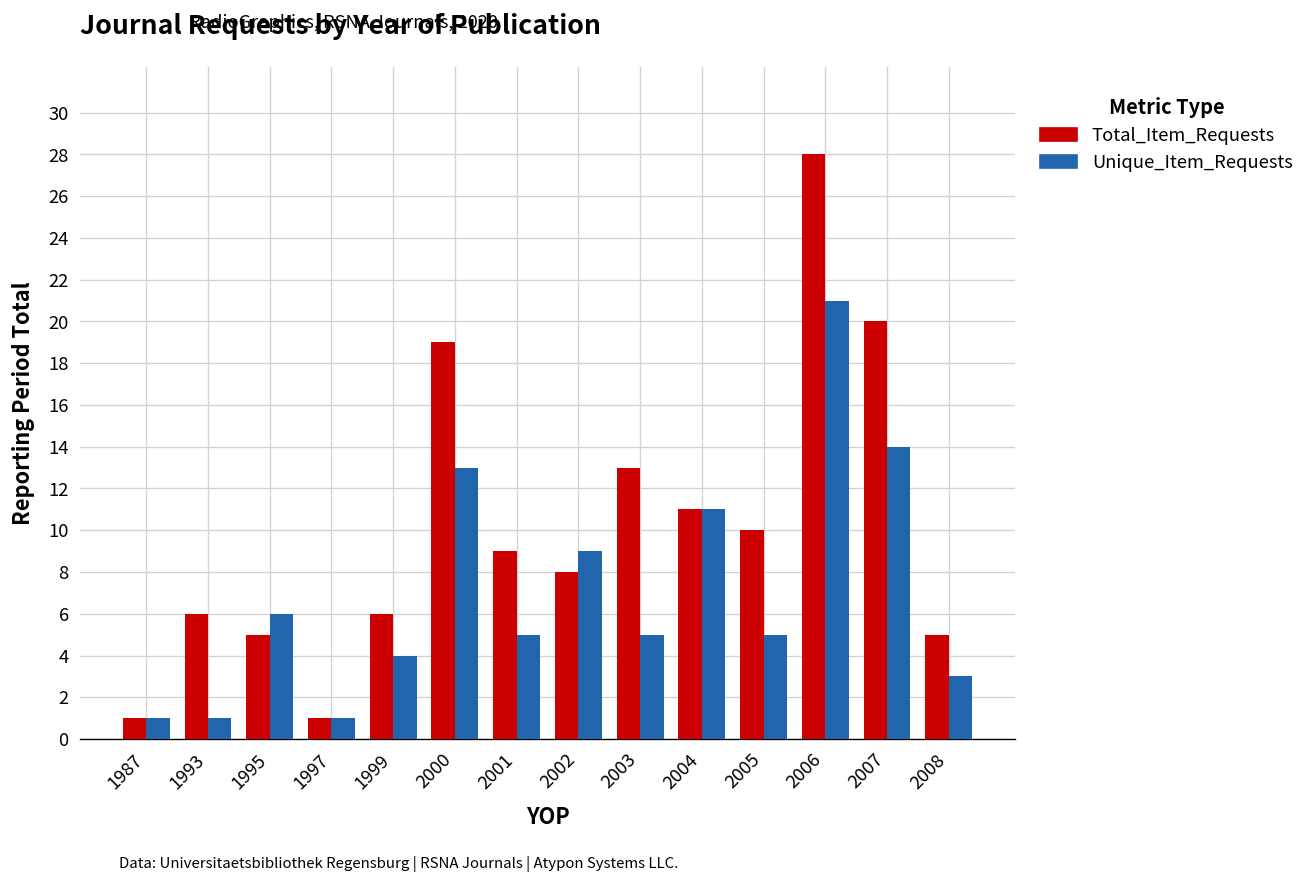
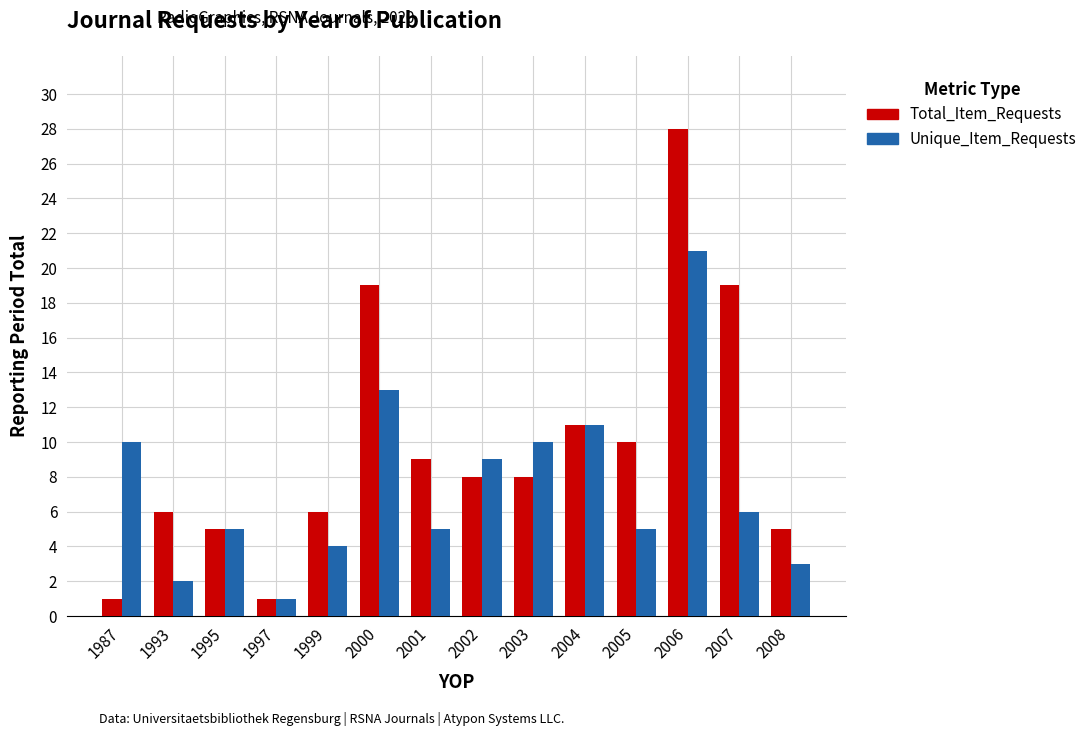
  {
    "Total_Item_Requests": {
      "1987": 1,
      "1993": 6,
      "1995": 5,
      "1997": 1,
      "1999": 6,
      "2000": 19,
      "2001": 9,
      "2002": 8,
-     "2003": 13,
+     "2003": 8,
      "2004": 11,
      "2005": 10,
      "2006": 28,
-     "2007": 20,
+     "2007": 19,
      "2008": 5
    },
    "Unique_Item_Requests": {
-     "1987": 1,
-     "1993": 1,
-     "1995": 6,
+     "1987": 10,
+     "1993": 2,
+     "1995": 5,
      "1997": 1,
      "1999": 4,
      "2000": 13,
      "2001": 5,
      "2002": 9,
-     "2003": 5,
+     "2003": 10,
      "2004": 11,
      "2005": 5,
      "2006": 21,
-     "2007": 14,
+     "2007": 6,
      "2008": 3
    }
  }
